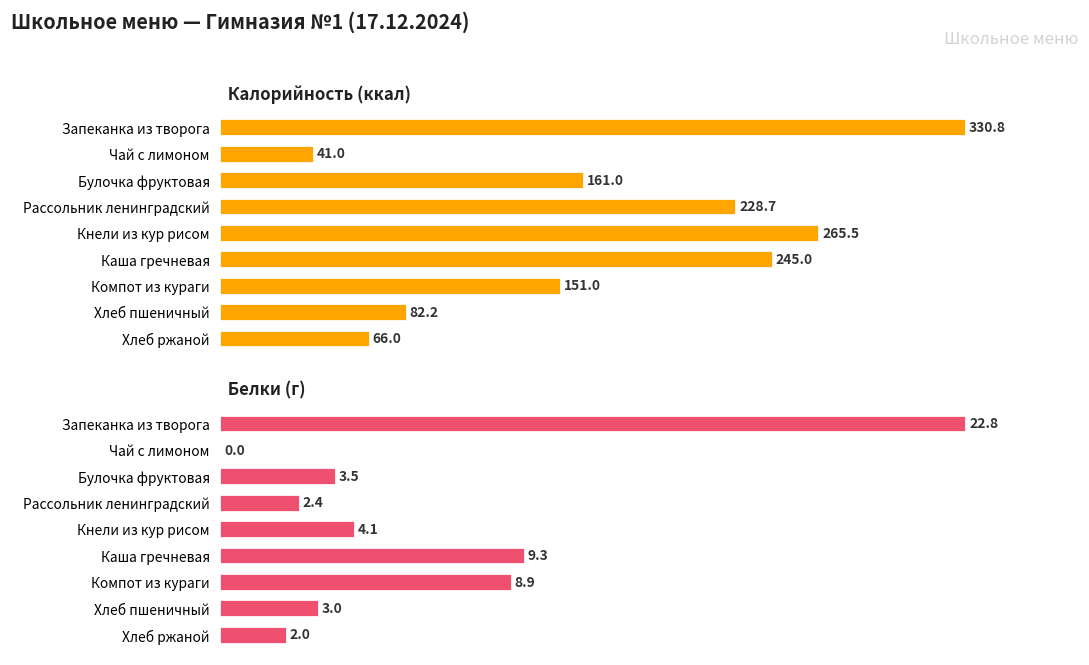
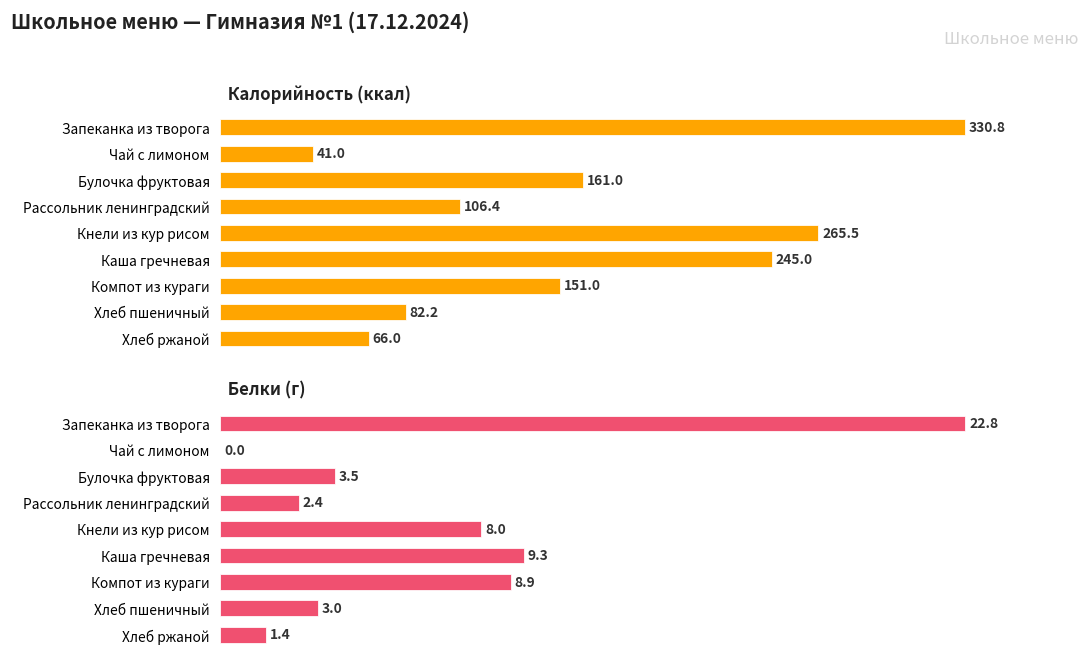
  {
    "Калорийность (ккал)": {
-     "Рассольник ленинградский": 228.7
+     "Рассольник ленинградский": 106.4
    },
    "Белки (г)": {
      "Чай с лимоном": 0.0,
-     "Кнели из кур рисом": 4.1,
-     "Хлеб ржаной": 2.0
+     "Кнели из кур рисом": 8.0,
+     "Хлеб ржаной": 1.4
    }
  }
